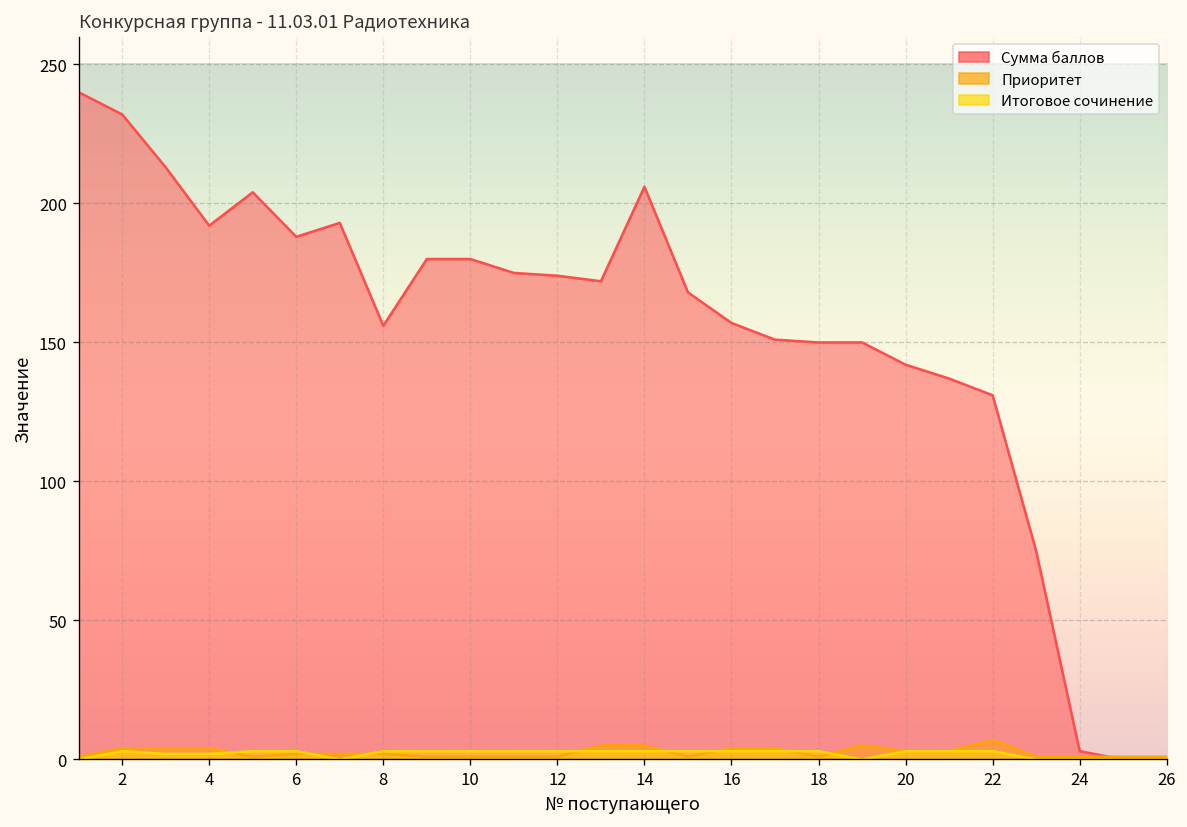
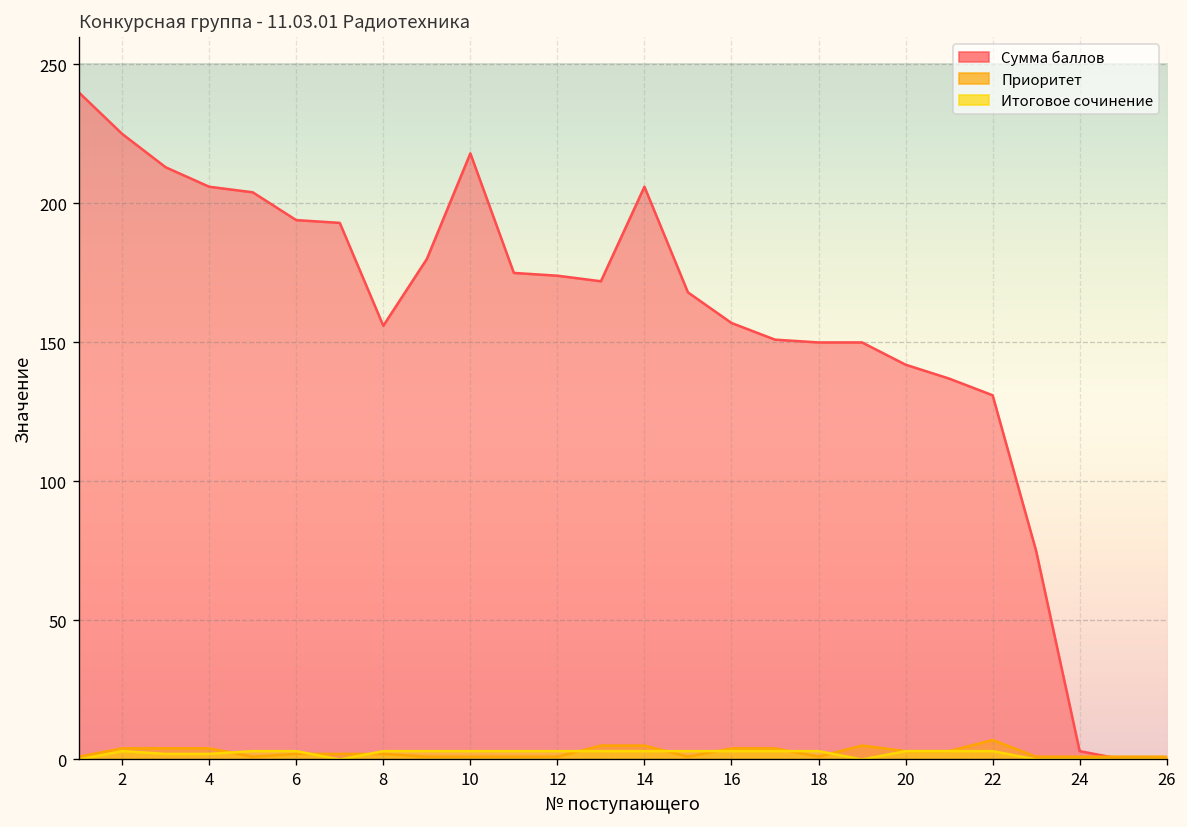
  {
    "Сумма баллов": {
-     "2": 232,
-     "4": 192,
-     "6": 188,
+     "2": 225,
+     "4": 206,
+     "6": 194,
      "8": 156,
-     "10": 180,
+     "10": 218,
      "12": 174,
      "14": 206,
      "16": 157,
      "18": 150,
      "20": 142,
      "22": 131,
      "24": 3
    }
  }
